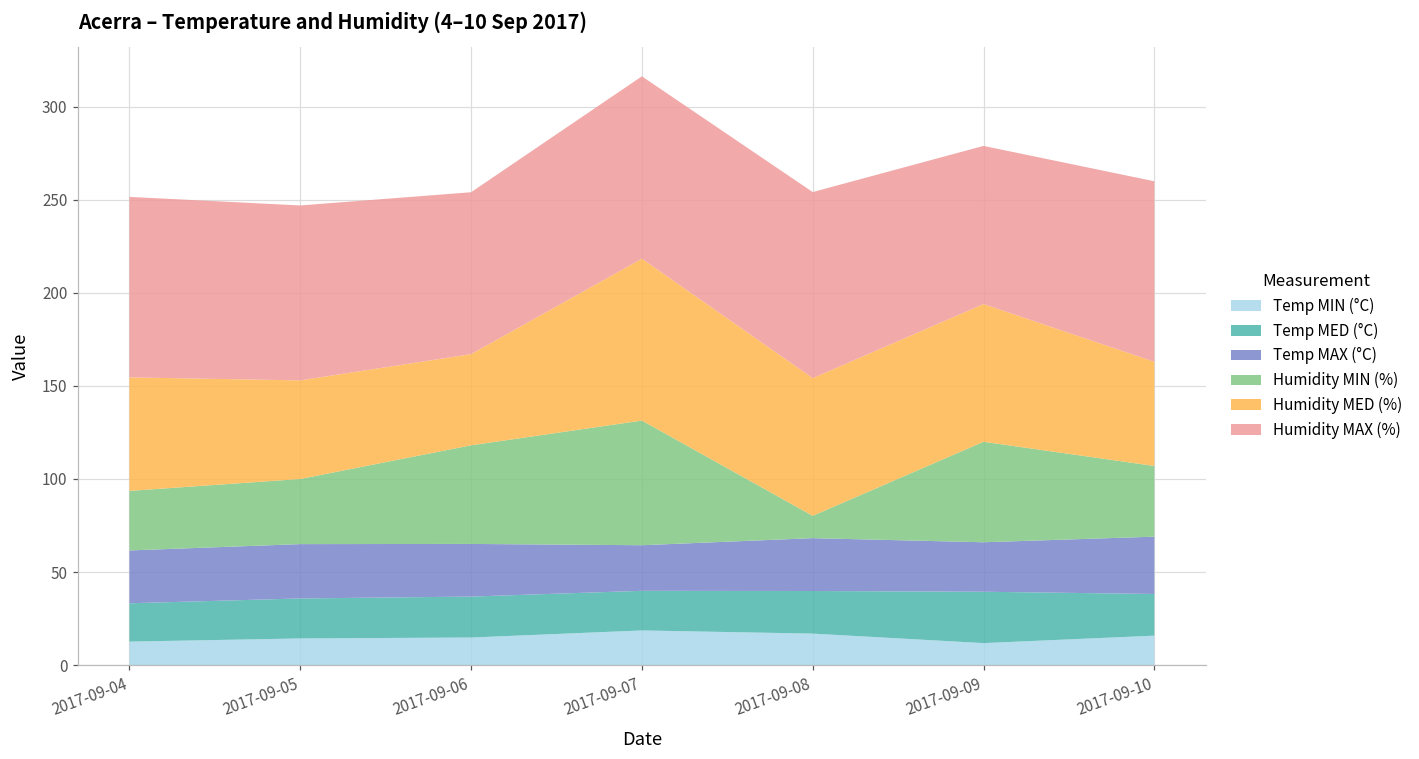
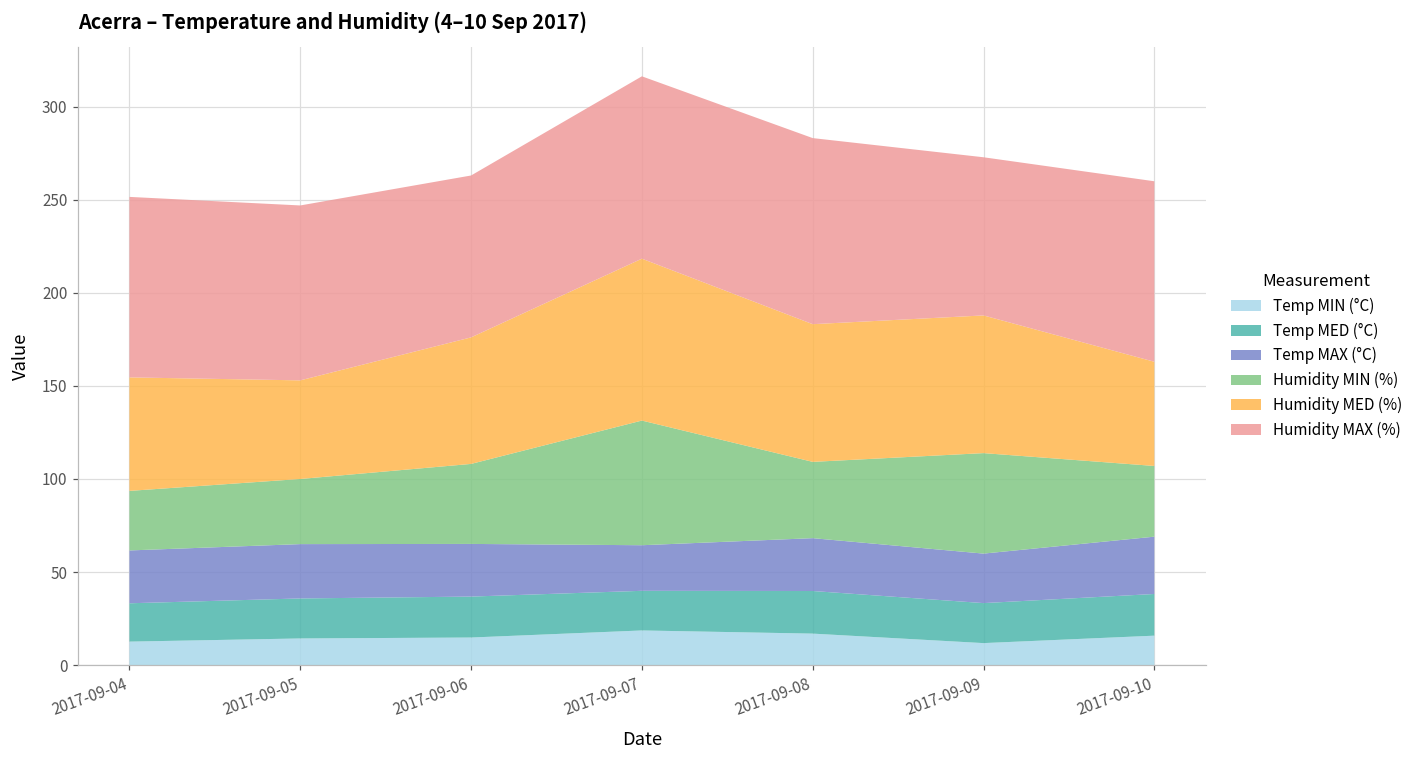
  {
    "Temp MIN (°C)": {
      "2017-09-04": 13,
      "2017-09-05": 14,
      "2017-09-06": 15,
      "2017-09-07": 19,
      "2017-09-08": 17,
      "2017-09-09": 12,
      "2017-09-10": 16
    },
    "Temp MED (°C)": {
      "2017-09-04": 21,
      "2017-09-05": 21,
      "2017-09-06": 22,
      "2017-09-07": 21,
      "2017-09-08": 23,
-     "2017-09-09": 28,
+     "2017-09-09": 21,
      "2017-09-10": 22
    },
    "Temp MAX (°C)": {
      "2017-09-04": 28,
      "2017-09-05": 29,
      "2017-09-06": 28,
      "2017-09-07": 25,
      "2017-09-08": 28,
      "2017-09-09": 27,
      "2017-09-10": 31
    },
    "Humidity MIN (%)": {
      "2017-09-04": 32,
      "2017-09-05": 35,
-     "2017-09-06": 53,
+     "2017-09-06": 43,
      "2017-09-07": 67,
-     "2017-09-08": 12,
+     "2017-09-08": 41,
      "2017-09-09": 54,
      "2017-09-10": 38
    },
    "Humidity MED (%)": {
      "2017-09-04": 61,
      "2017-09-05": 53,
-     "2017-09-06": 49,
+     "2017-09-06": 68,
      "2017-09-07": 87,
      "2017-09-08": 74,
      "2017-09-09": 74,
      "2017-09-10": 56
    },
    "Humidity MAX (%)": {
      "2017-09-04": 97,
      "2017-09-05": 94,
      "2017-09-06": 87,
      "2017-09-07": 98,
      "2017-09-08": 100,
      "2017-09-09": 85,
      "2017-09-10": 97
    }
  }
